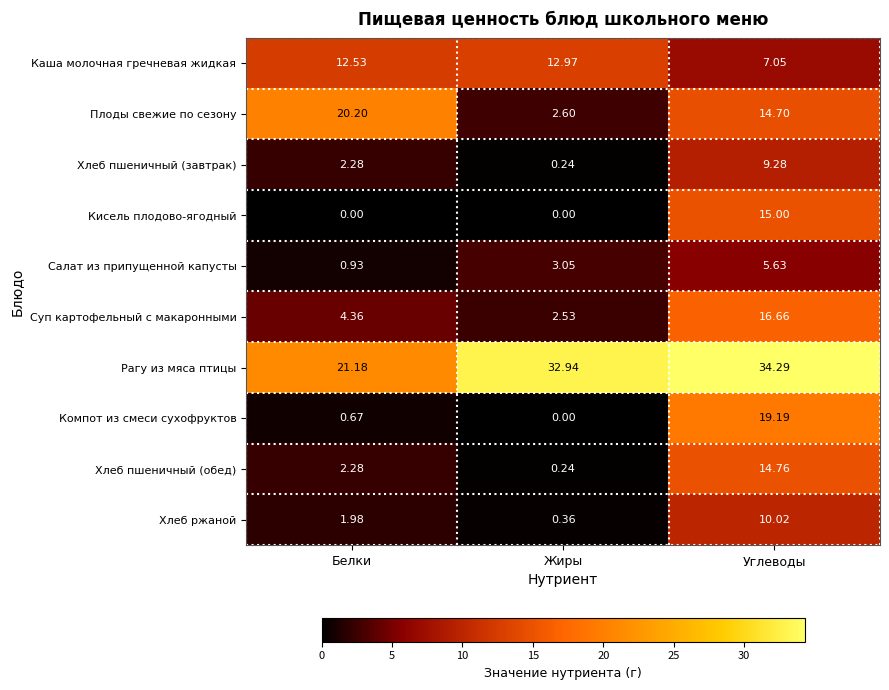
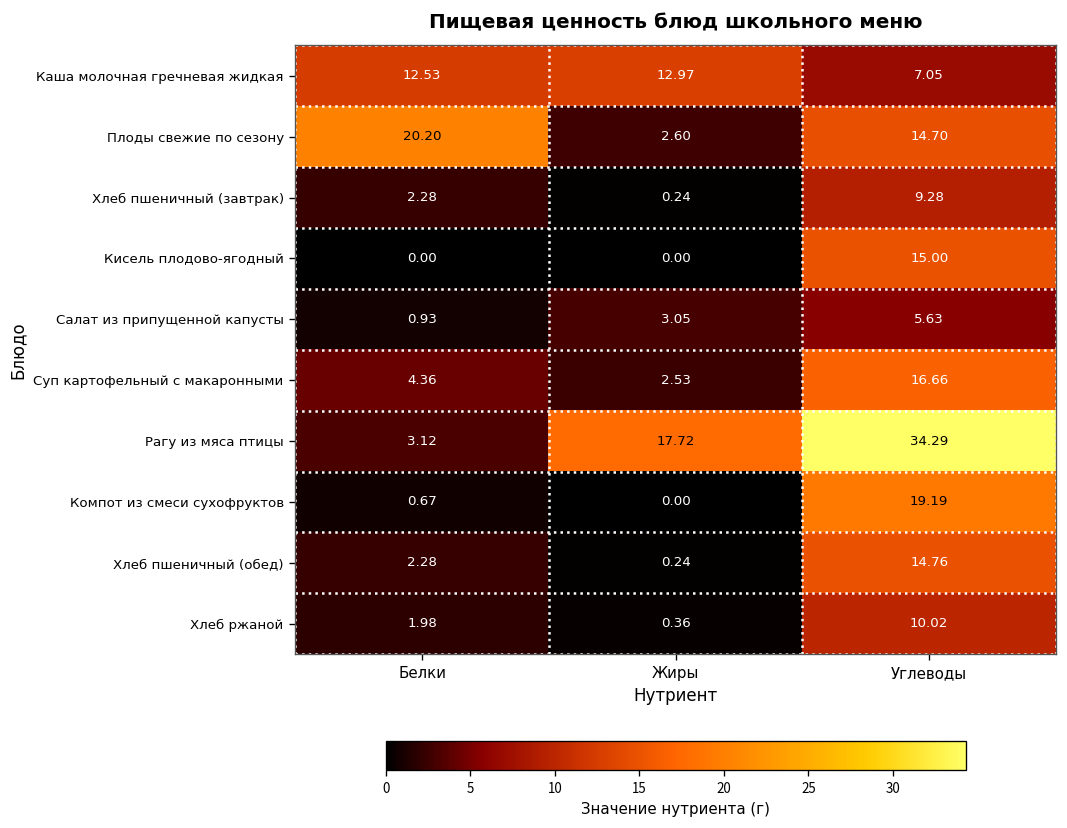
  {
    "Каша молочная гречневая жидкая": {
      "Белки": 12.53,
      "Жиры": 12.97,
      "Углеводы": 7.05
    },
    "Плоды свежие по сезону": {
      "Белки": 20.20,
      "Жиры": 2.60,
      "Углеводы": 14.70
    },
    "Хлеб пшеничный (завтрак)": {
      "Белки": 2.28,
      "Жиры": 0.24,
      "Углеводы": 9.28
    },
    "Кисель плодово-ягодный": {
      "Белки": 0.00,
      "Жиры": 0.00,
      "Углеводы": 15.00
    },
    "Салат из припущенной капусты": {
      "Белки": 0.93,
      "Жиры": 3.05,
      "Углеводы": 5.63
    },
    "Суп картофельный с макаронными": {
      "Белки": 4.36,
      "Жиры": 2.53,
      "Углеводы": 16.66
    },
    "Рагу из мяса птицы": {
-     "Белки": 21.18,
-     "Жиры": 32.94,
+     "Белки": 3.12,
+     "Жиры": 17.72,
      "Углеводы": 34.29
    },
    "Компот из смеси сухофруктов": {
      "Белки": 0.67,
      "Жиры": 0.00,
      "Углеводы": 19.19
    },
    "Хлеб пшеничный (обед)": {
      "Белки": 2.28,
      "Жиры": 0.24,
      "Углеводы": 14.76
    },
    "Хлеб ржаной": {
      "Белки": 1.98,
      "Жиры": 0.36,
      "Углеводы": 10.02
    }
  }
